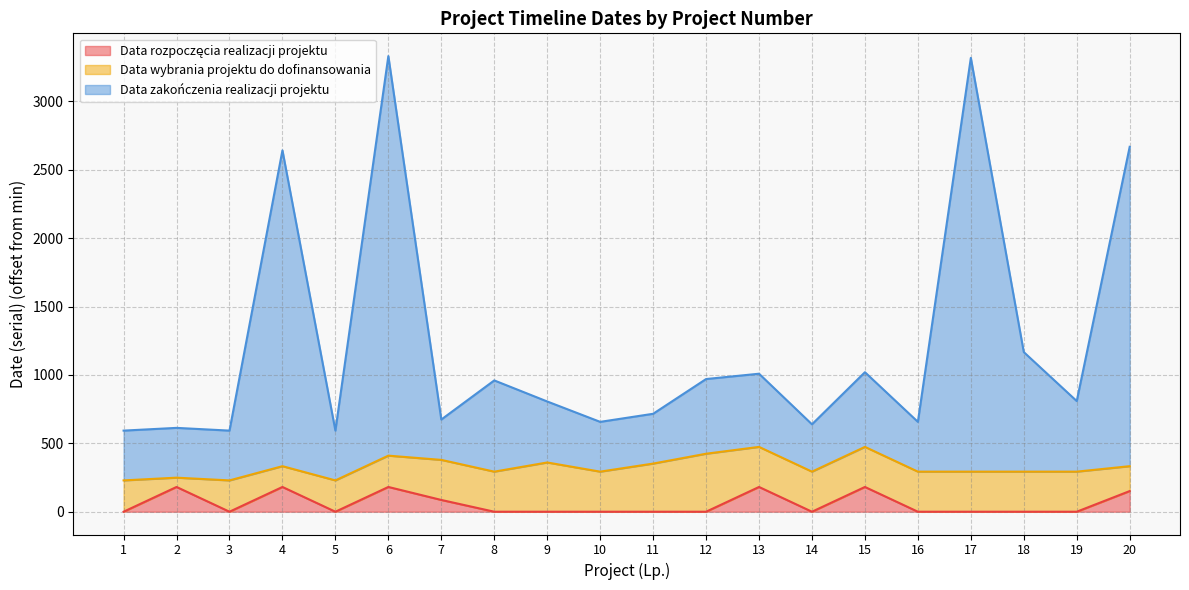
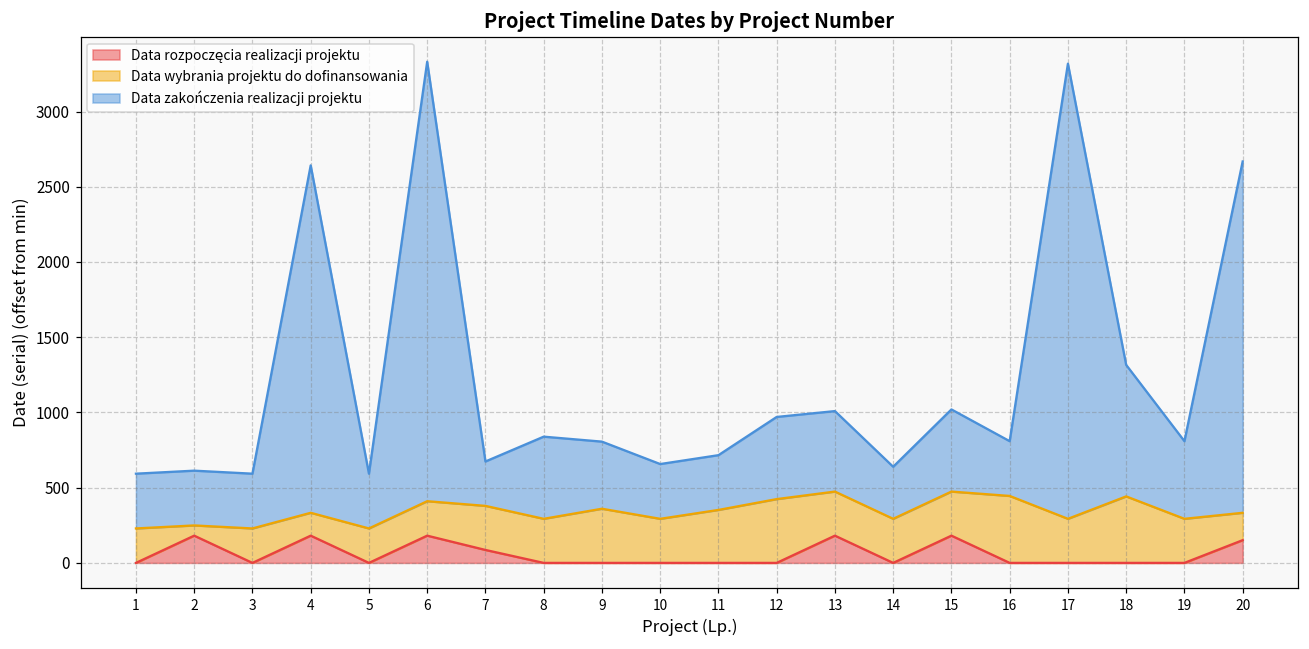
  {
    "Data rozpoczęcia realizacji projektu": {
      "1": 0,
      "2": 180,
      "3": 0,
      "4": 180,
      "5": 0,
      "6": 180,
      "7": 90,
      "8": 0,
      "9": 0,
      "10": 0,
      "11": 0,
      "12": 0,
      "13": 180,
      "14": 0,
      "15": 180,
      "16": 0,
      "17": 0,
      "18": 0,
      "19": 0,
      "20": 150
    },
    "Data wybrania projektu do dofinansowania": {
      "1": 230,
      "2": 70,
      "3": 230,
      "4": 150,
      "5": 230,
      "6": 230,
      "7": 290,
      "8": 290,
      "9": 360,
      "10": 290,
      "11": 350,
      "12": 420,
      "13": 290,
      "14": 290,
      "15": 290,
-     "16": 290,
+     "16": 450,
      "17": 290,
-     "18": 290,
+     "18": 440,
      "19": 290,
      "20": 180
    },
    "Data zakończenia realizacji projektu": {
      "1": 360,
      "2": 360,
      "3": 360,
      "4": 2310,
      "5": 360,
      "6": 2920,
      "7": 300,
-     "8": 670,
+     "8": 550,
      "9": 450,
      "10": 360,
      "11": 360,
      "12": 550,
      "13": 540,
      "14": 350,
      "15": 550,
      "16": 360,
      "17": 3030,
      "18": 870,
      "19": 520,
      "20": 2340
    }
  }
